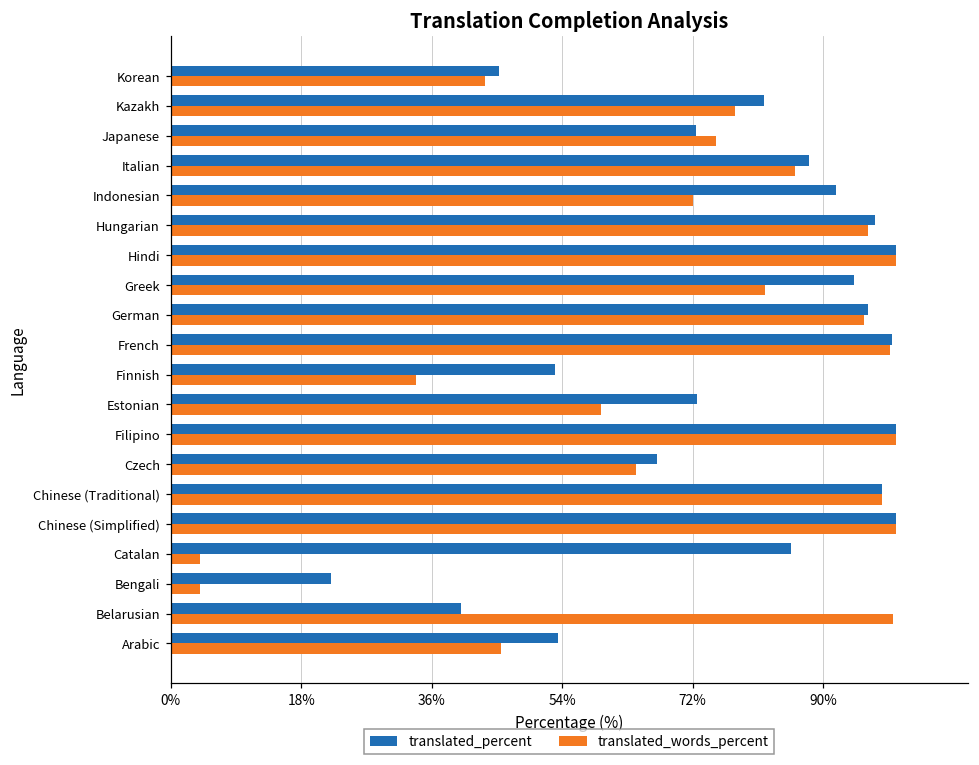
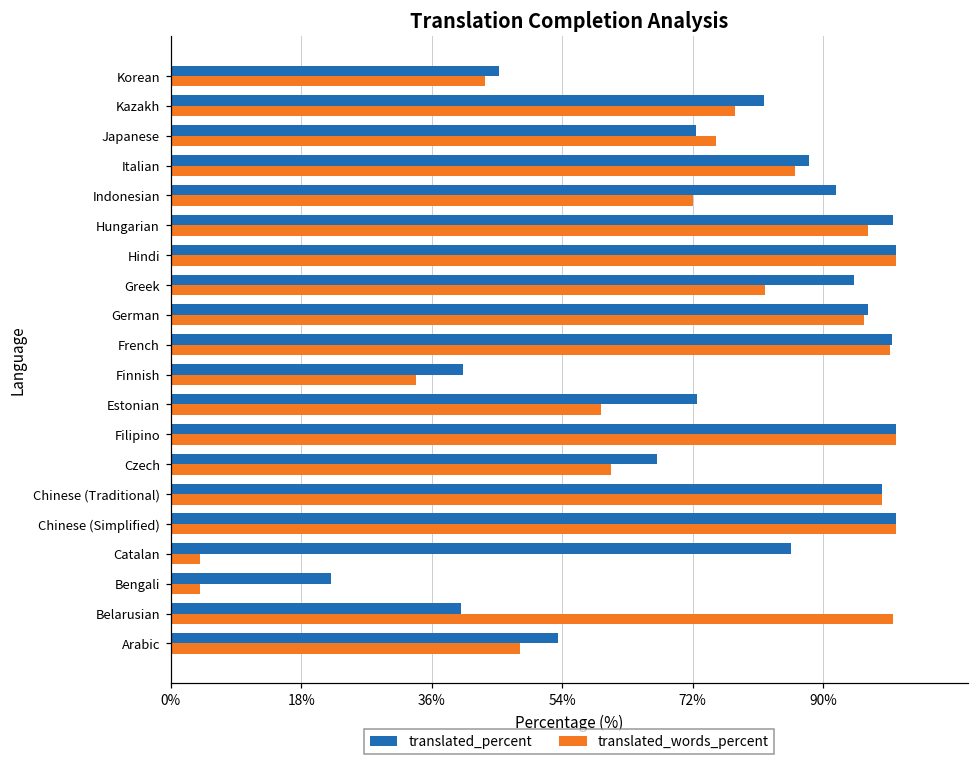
  {
    "translated_percent": {
      "Korean": "45%",
      "Kazakh": "82%",
      "Japanese": "73%",
      "Italian": "88%",
      "Indonesian": "92%",
-     "Hungarian": "97%",
+     "Hungarian": "100%",
      "Hindi": "100%",
      "Greek": "94%",
      "German": "96%",
      "French": "100%",
-     "Finnish": "53%",
+     "Finnish": "40%",
      "Estonian": "73%",
      "Filipino": "100%",
      "Czech": "67%",
      "Chinese (Traditional)": "98%",
      "Chinese (Simplified)": "100%",
      "Catalan": "86%",
      "Bengali": "22%",
      "Belarusian": "40%",
      "Arabic": "53%"
    },
    "translated_words_percent": {
      "Korean": "43%",
      "Kazakh": "78%",
      "Japanese": "75%",
      "Italian": "86%",
      "Indonesian": "72%",
      "Hungarian": "96%",
      "Hindi": "100%",
      "Greek": "82%",
      "German": "96%",
      "French": "99%",
      "Finnish": "34%",
      "Estonian": "59%",
      "Filipino": "100%",
-     "Czech": "64%",
+     "Czech": "61%",
      "Chinese (Traditional)": "98%",
      "Chinese (Simplified)": "100%",
      "Catalan": "4%",
      "Bengali": "4%",
      "Belarusian": "100%",
-     "Arabic": "46%"
+     "Arabic": "48%"
    }
  }
